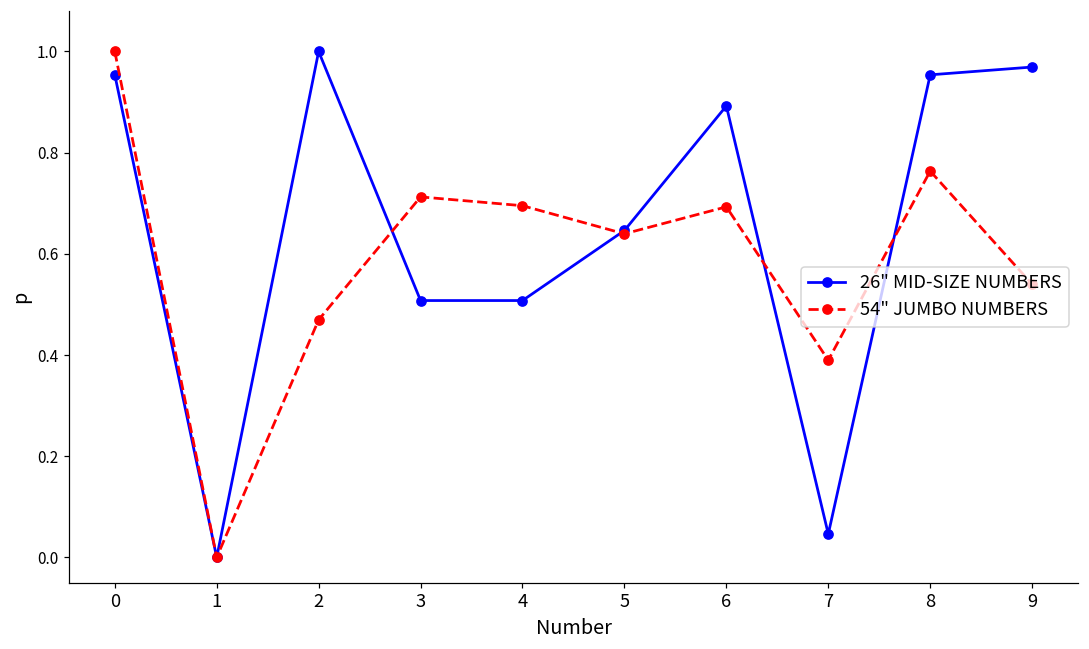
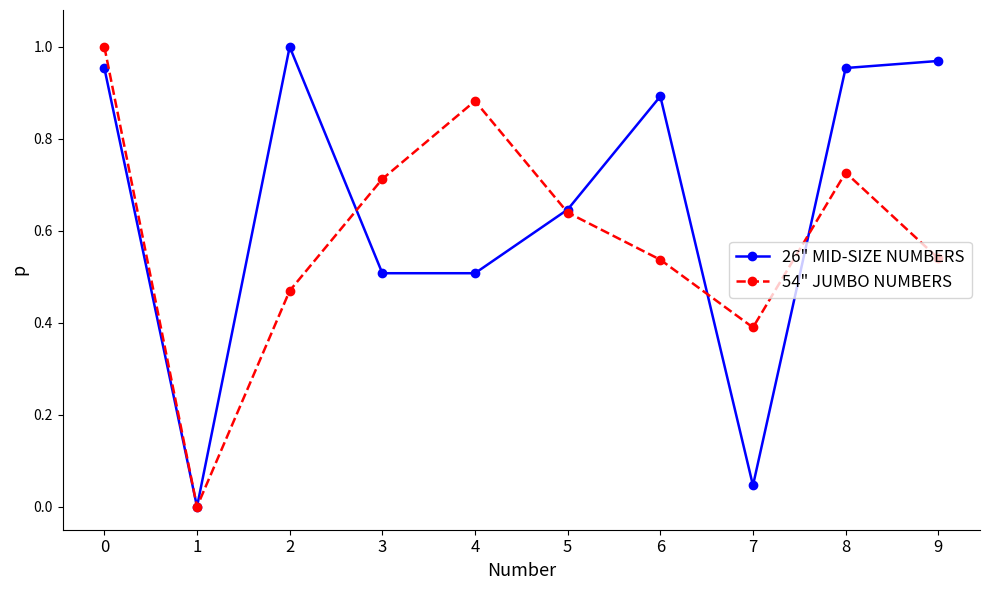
  {
    "26\" MID-SIZE NUMBERS": {
      "0": 0.95,
      "2": 1.00,
      "3": 0.51,
      "4": 0.51,
      "5": 0.65,
      "6": 0.89,
      "7": 0.05,
      "8": 0.95,
      "9": 0.97
    },
    "54\" JUMBO NUMBERS": {
      "0": 1.00,
      "2": 0.47,
      "3": 0.71,
-     "4": 0.70,
+     "4": 0.88,
      "5": 0.64,
-     "6": 0.69,
+     "6": 0.54,
      "7": 0.39,
-     "8": 0.76
+     "8": 0.73
    }
  }
